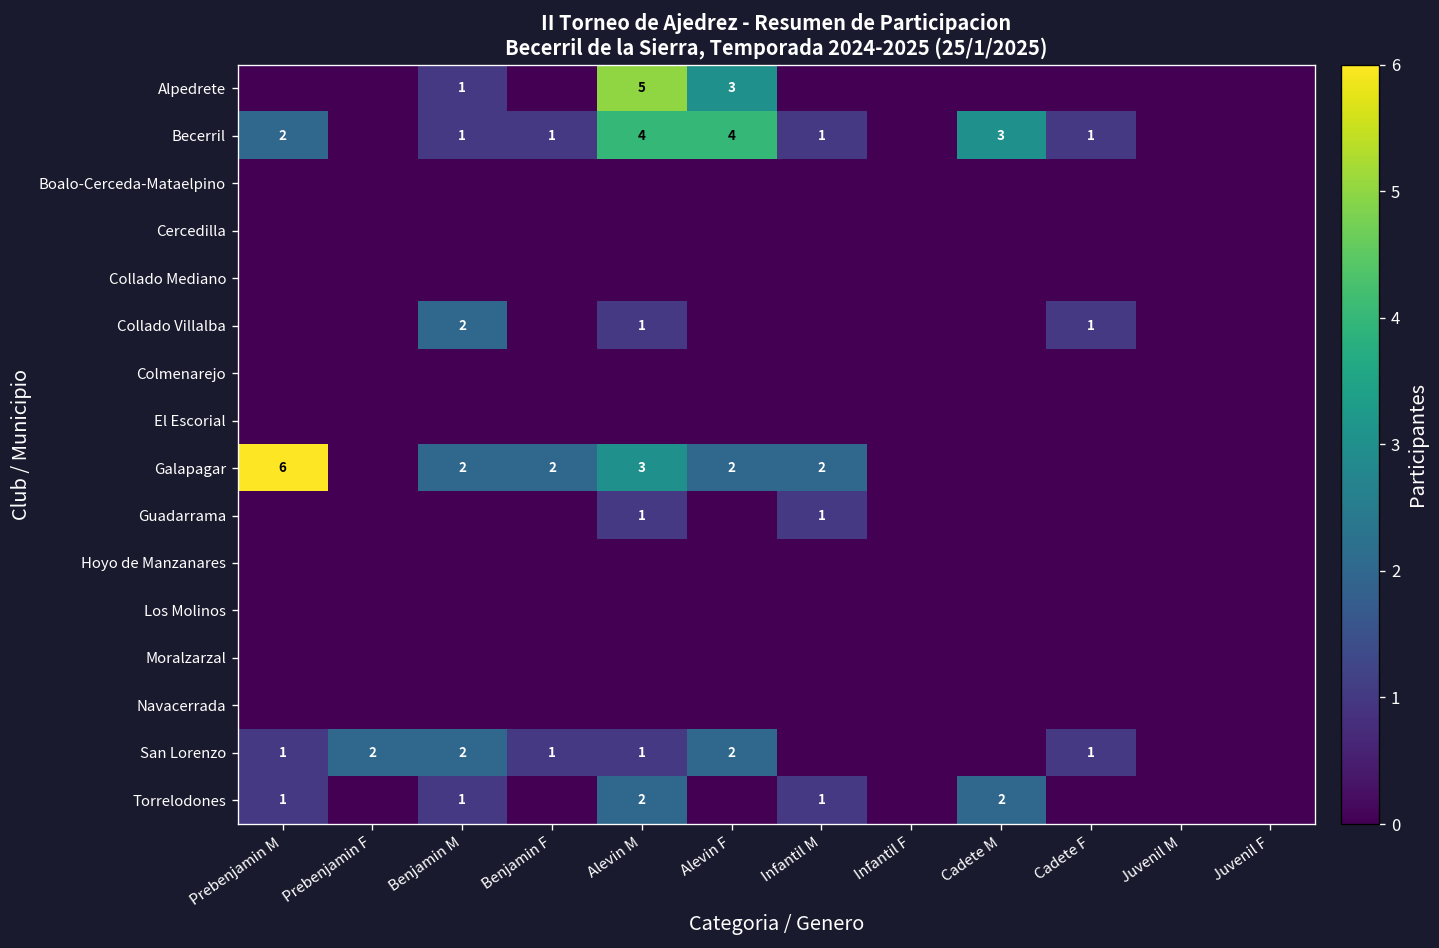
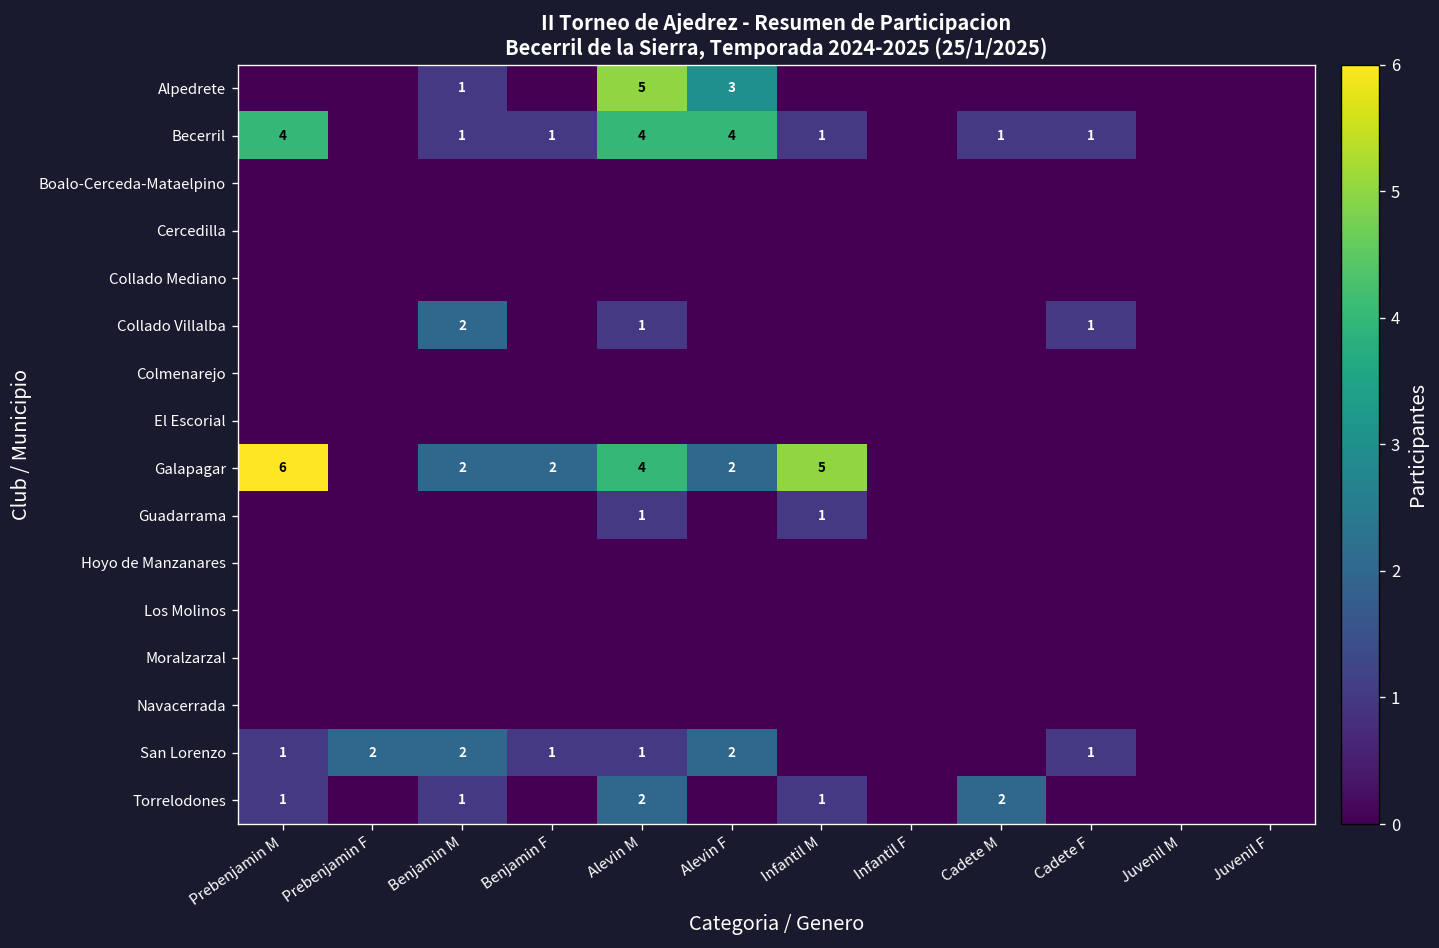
  {
    "Alpedrete": {
      "Benjamin M": 1,
      "Alevin M": 5,
      "Alevin F": 3
    },
    "Becerril": {
-     "Prebenjamin M": 2,
+     "Prebenjamin M": 4,
      "Benjamin M": 1,
      "Benjamin F": 1,
      "Alevin M": 4,
      "Alevin F": 4,
      "Infantil M": 1,
-     "Cadete M": 3,
+     "Cadete M": 1,
      "Cadete F": 1
    },
    "Collado Villalba": {
      "Benjamin M": 2,
      "Alevin M": 1,
      "Cadete F": 1
    },
    "Galapagar": {
      "Prebenjamin M": 6,
      "Benjamin M": 2,
      "Benjamin F": 2,
-     "Alevin M": 3,
+     "Alevin M": 4,
      "Alevin F": 2,
-     "Infantil M": 2
+     "Infantil M": 5
    },
    "Guadarrama": {
      "Alevin M": 1,
      "Infantil M": 1
    },
    "San Lorenzo": {
      "Prebenjamin M": 1,
      "Prebenjamin F": 2,
      "Benjamin M": 2,
      "Benjamin F": 1,
      "Alevin M": 1,
      "Alevin F": 2,
      "Cadete F": 1
    },
    "Torrelodones": {
      "Prebenjamin M": 1,
      "Benjamin M": 1,
      "Alevin M": 2,
      "Infantil M": 1,
      "Cadete M": 2
    }
  }
